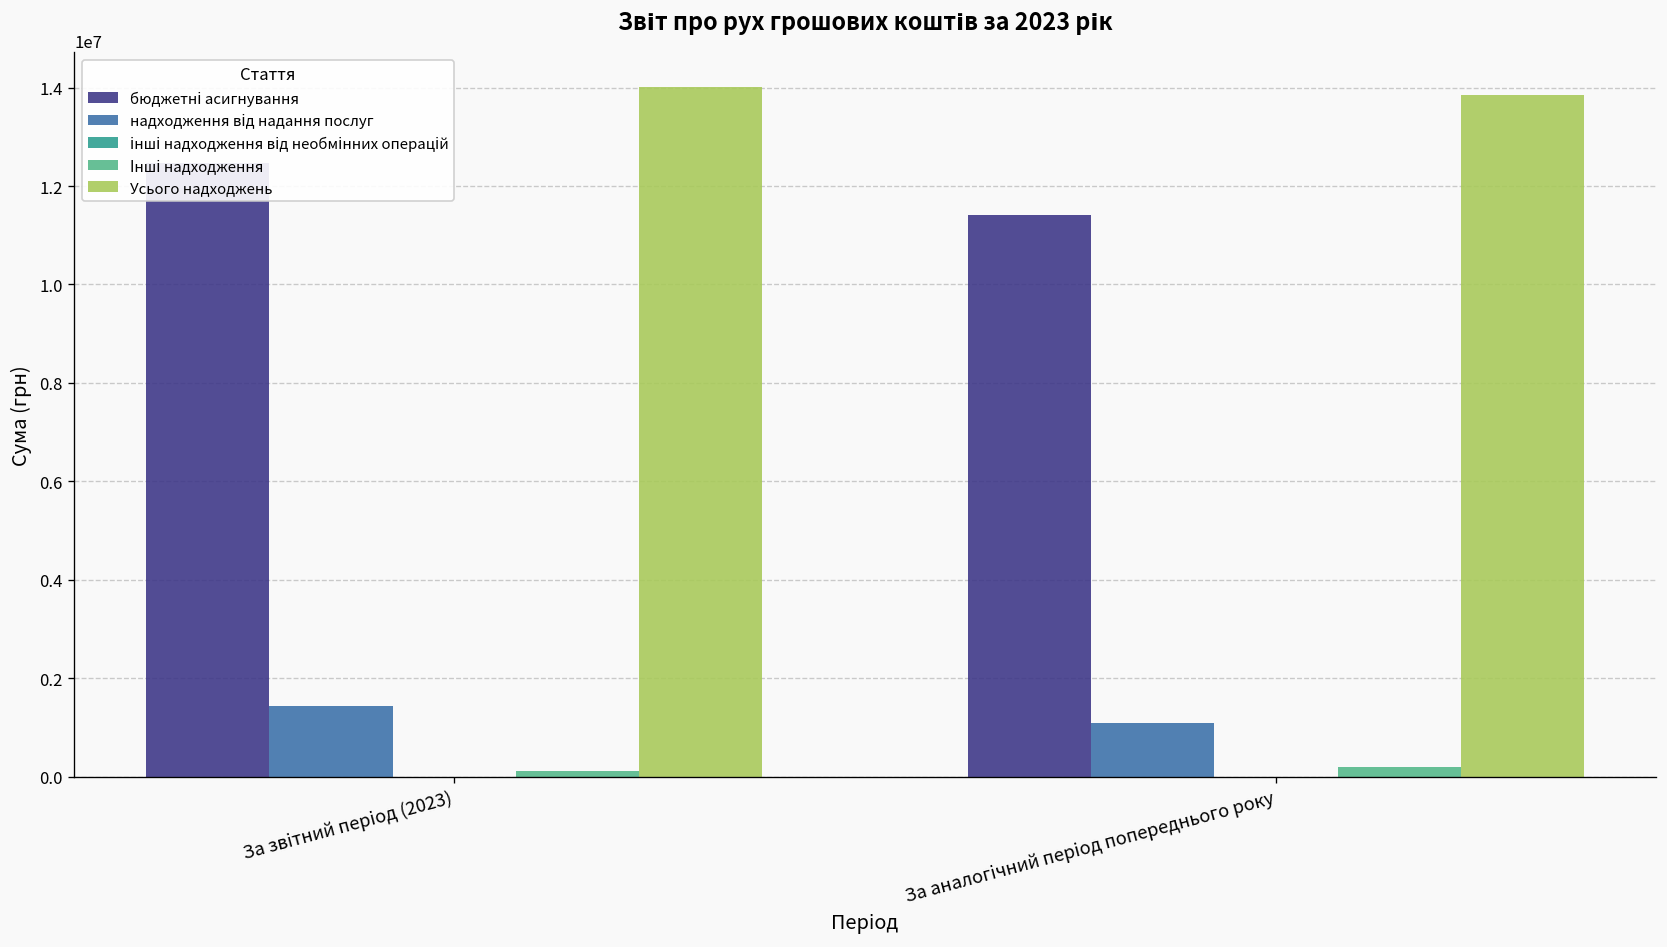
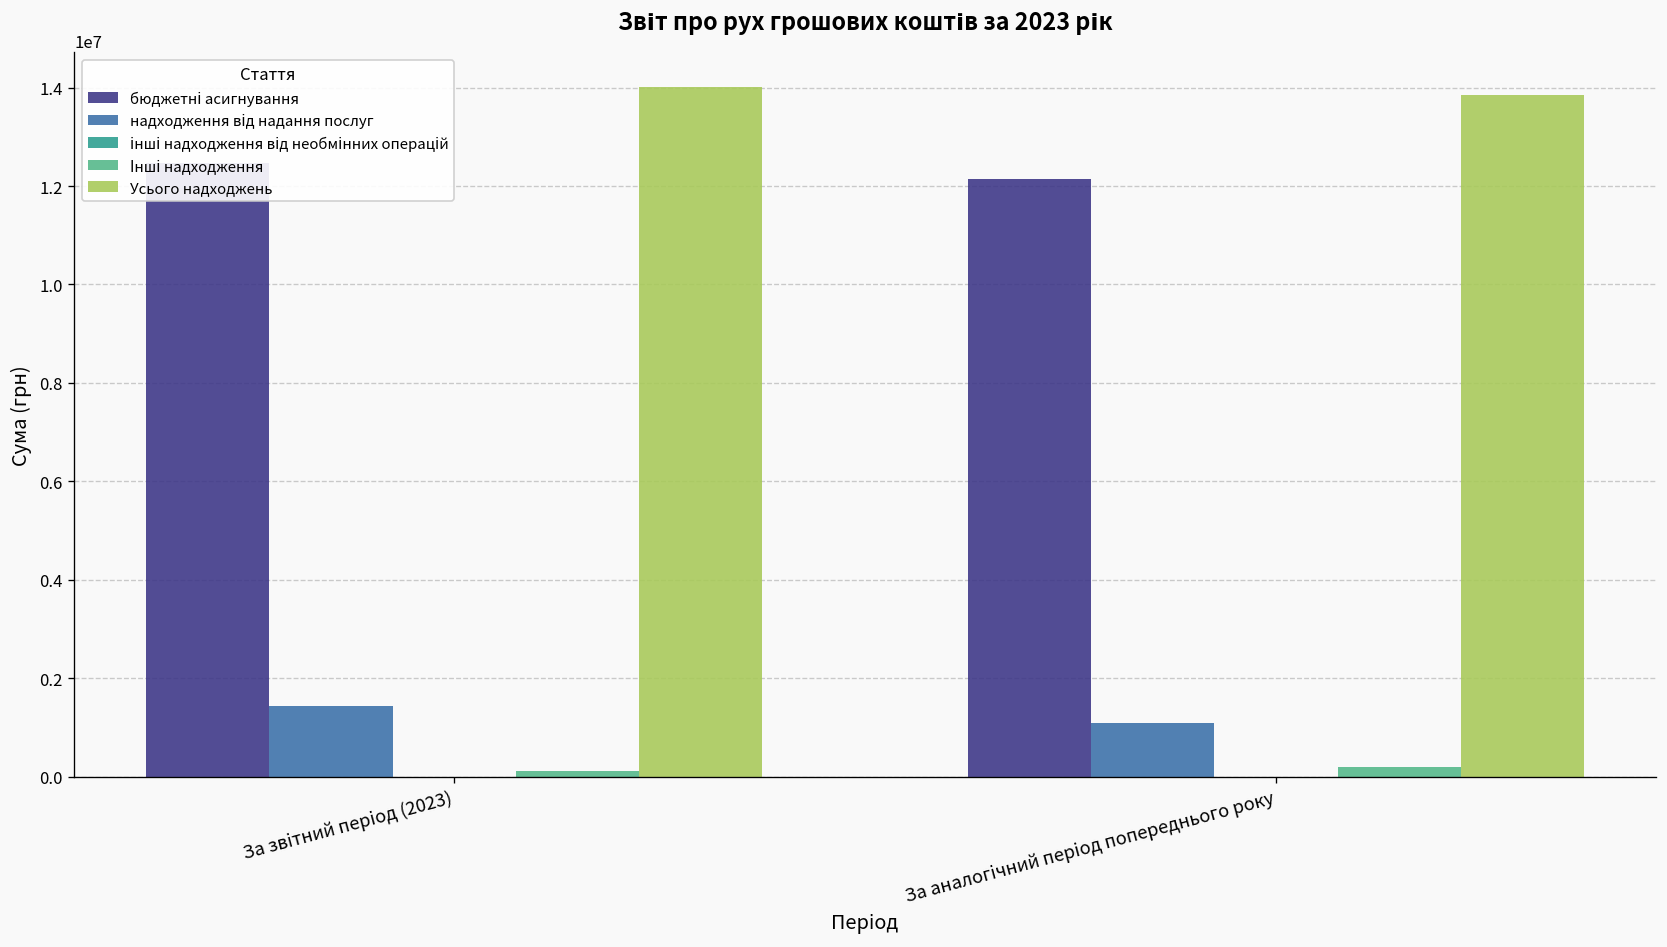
  {
    "бюджетні асигнування": {
-     "За аналогічний період попереднього року": 11400000
+     "За аналогічний період попереднього року": 12200000
    },
    "Усього надходжень": {
      "За звітний період (2023)": 14000000,
      "За аналогічний період попереднього року": 13900000
    }
  }
